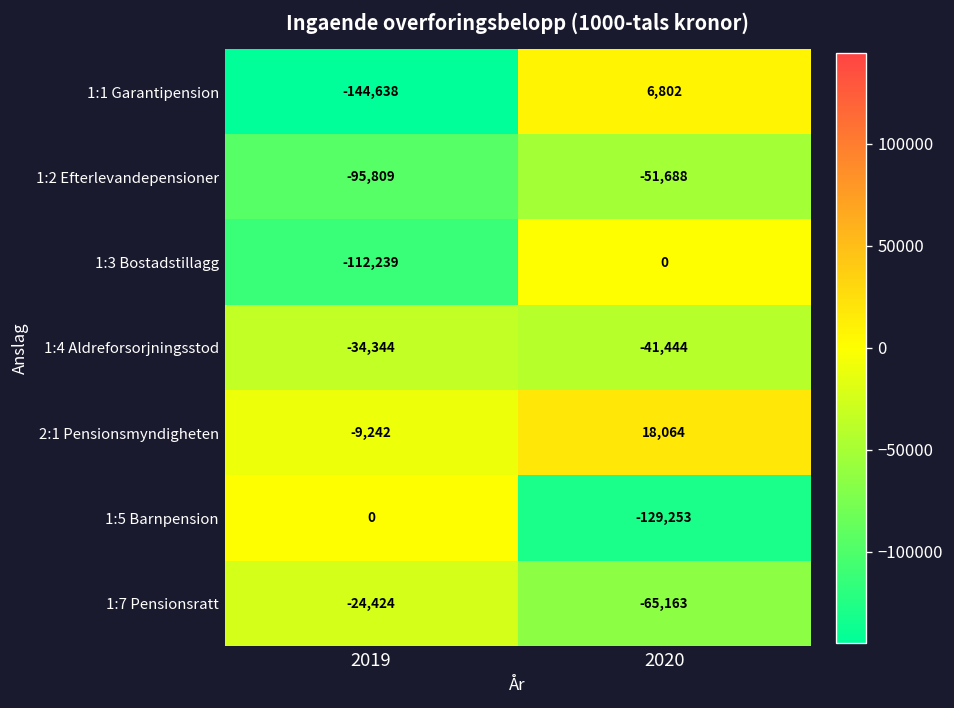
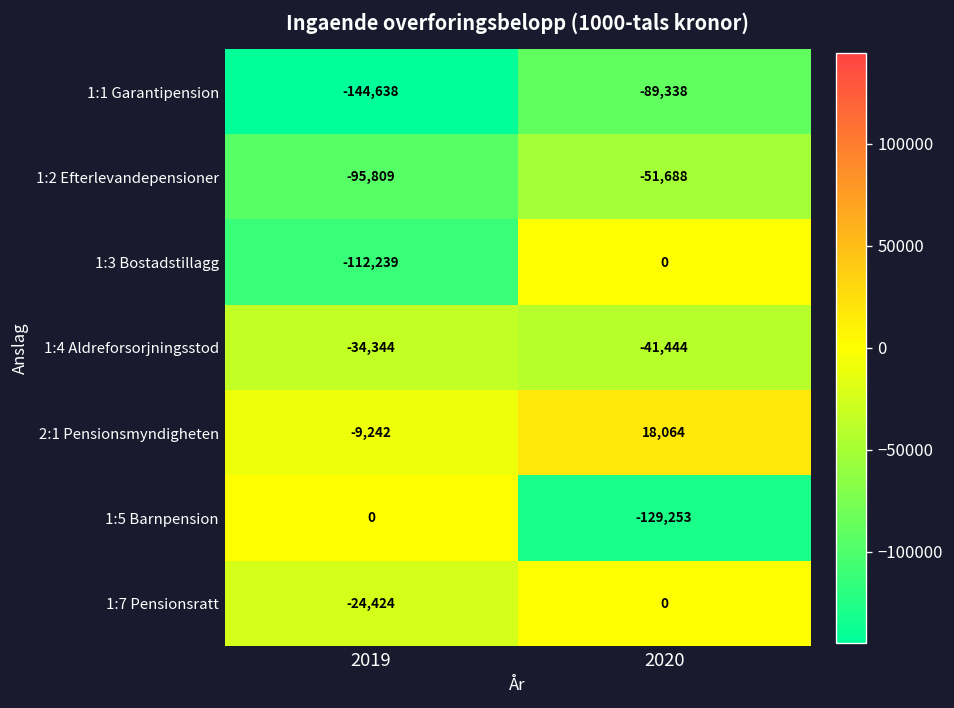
  {
    "1:1 Garantipension": {
      "2019": "-144,638",
-     "2020": "6,802"
+     "2020": "-89,338"
    },
    "1:2 Efterlevandepensioner": {
      "2019": "-95,809",
      "2020": "-51,688"
    },
    "1:3 Bostadstillagg": {
      "2019": "-112,239",
      "2020": "0"
    },
    "1:4 Aldreforsorjningsstod": {
      "2019": "-34,344",
      "2020": "-41,444"
    },
    "2:1 Pensionsmyndigheten": {
      "2019": "-9,242",
      "2020": "18,064"
    },
    "1:5 Barnpension": {
      "2019": "0",
      "2020": "-129,253"
    },
    "1:7 Pensionsratt": {
      "2019": "-24,424",
-     "2020": "-65,163"
+     "2020": "0"
    }
  }
